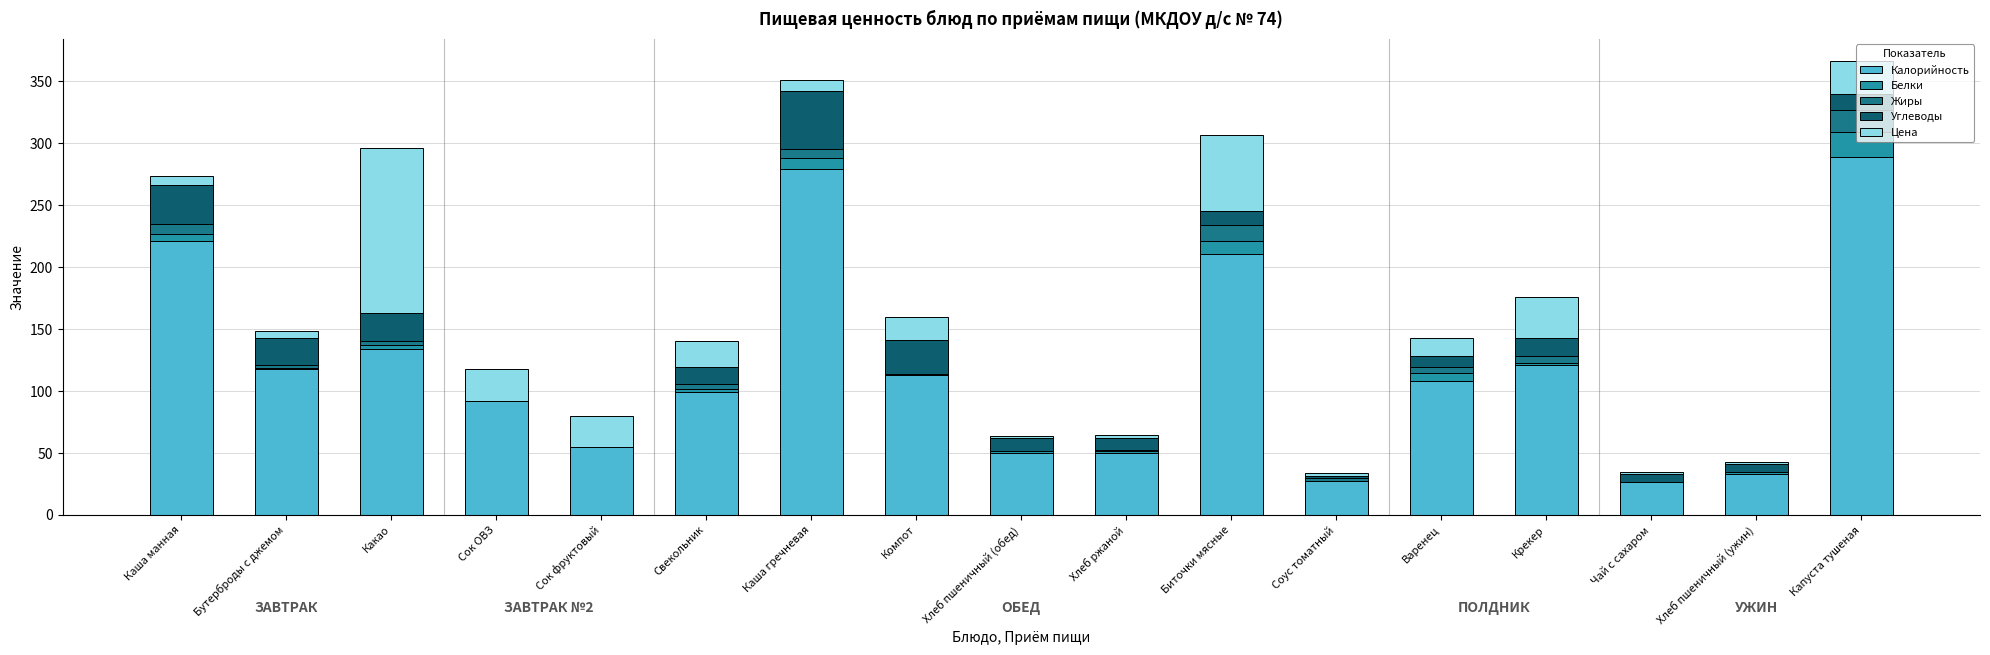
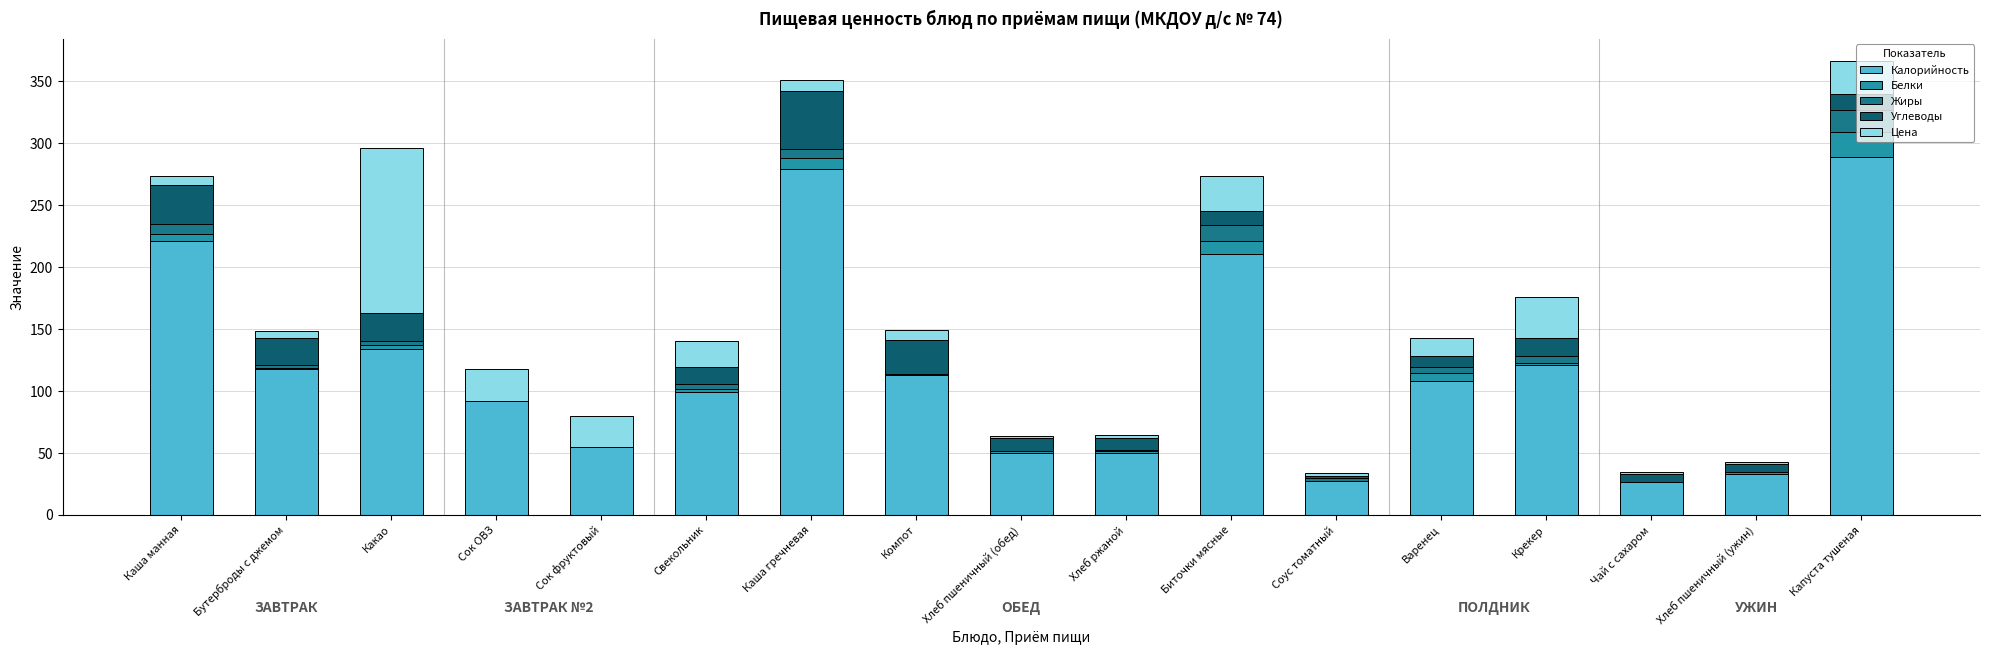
  {
    "Калорийность": {
      "Каша манная": 221,
      "Бутерброды с джемом": 117,
      "Какао": 133,
      "Сок ОВЗ": 92,
      "Сок фруктовый": 55,
      "Свекольник": 99,
      "Каша гречневая": 279,
      "Компот": 113,
      "Хлеб пшеничный (обед)": 50,
      "Хлеб ржаной": 50,
      "Биточки мясные": 211,
      "Соус томатный": 27,
      "Варенец": 108,
      "Крекер": 120,
      "Чай с сахаром": 26,
      "Хлеб пшеничный (ужин)": 33,
      "Капуста тушеная": 289
    },
    "Цена": {
      "Каша манная": 7,
      "Бутерброды с джемом": 6,
      "Какао": 134,
      "Сок ОВЗ": 26,
      "Сок фруктовый": 24,
      "Свекольник": 21,
      "Каша гречневая": 8,
-     "Компот": 19,
+     "Компот": 8,
      "Хлеб пшеничный (обед)": 2,
      "Хлеб ржаной": 3,
-     "Биточки мясные": 61,
+     "Биточки мясные": 28,
      "Соус томатный": 3,
      "Варенец": 14,
      "Крекер": 33
    }
  }
